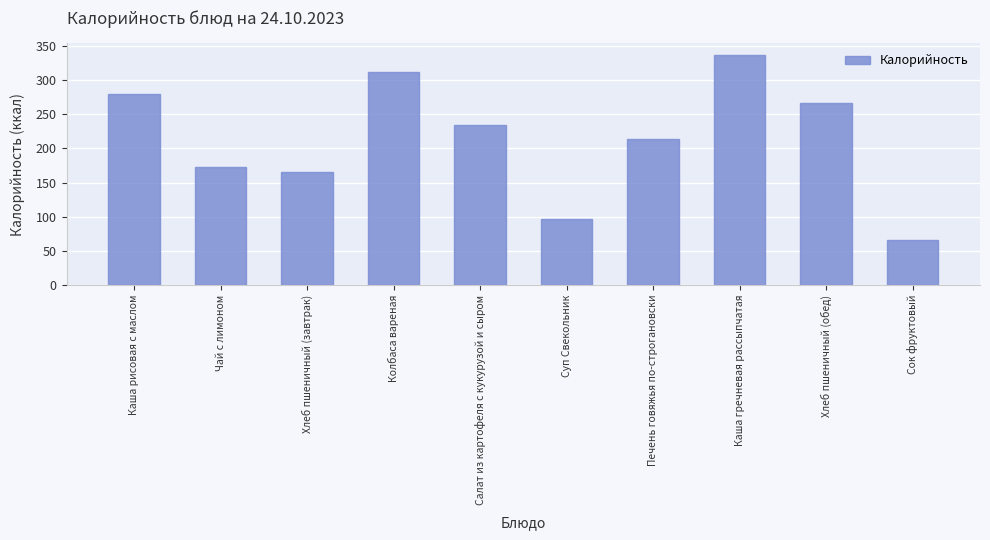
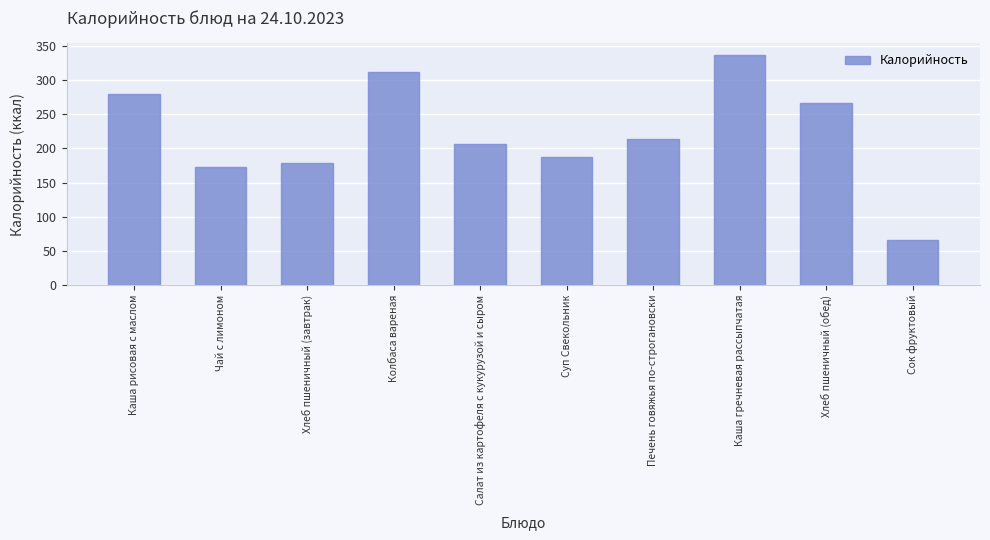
  {
    "Каша рисовая с маслом": 280,
    "Чай с лимоном": 170,
-   "Хлеб пшеничный (завтрак)": 170,
+   "Хлеб пшеничный (завтрак)": 180,
    "Колбаса вареная": 310,
-   "Салат из картофеля с кукурузой и сыром": 230,
-   "Суп Свекольник": 100,
+   "Салат из картофеля с кукурузой и сыром": 210,
+   "Суп Свекольник": 190,
    "Печень говяжья по-строгановски": 210,
    "Каша гречневая рассыпчатая": 340,
    "Хлеб пшеничный (обед)": 270,
    "Сок фруктовый": 70
  }
